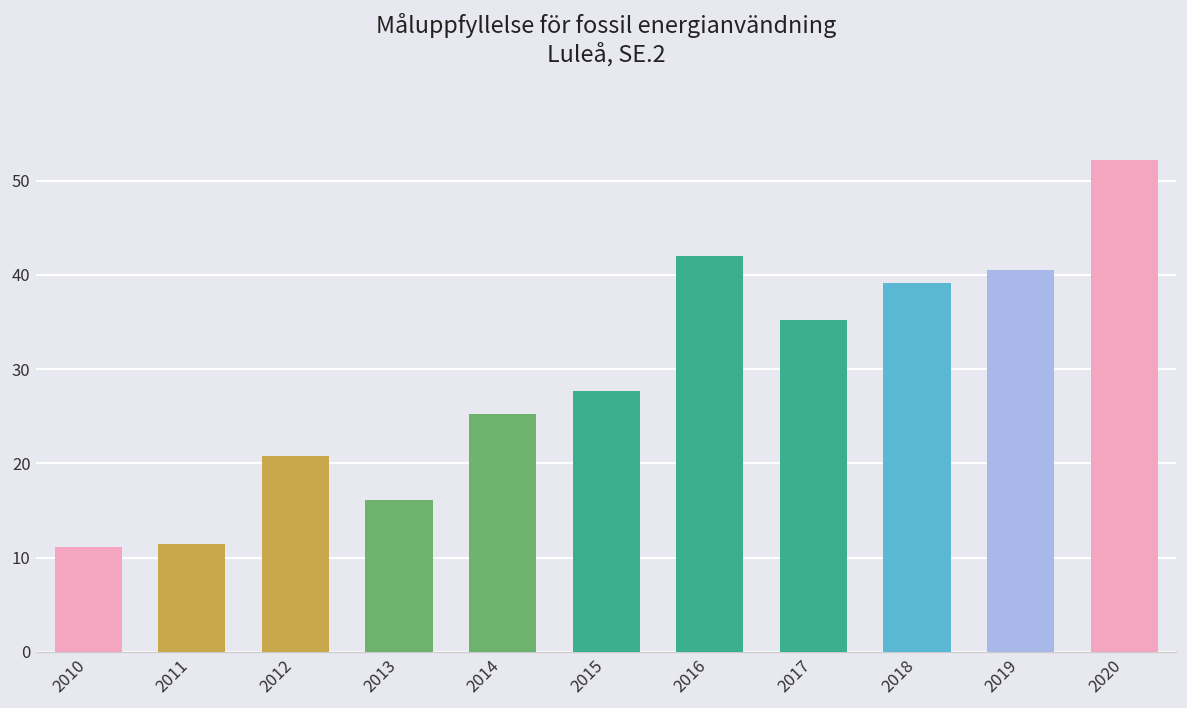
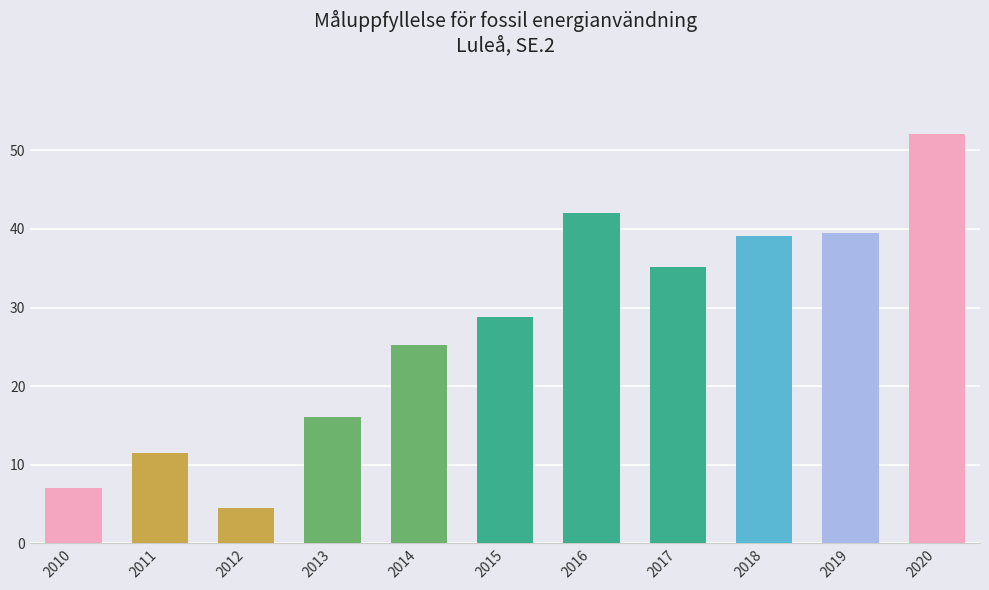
  {
-   "2010": 11,
+   "2010": 7,
    "2011": 11,
-   "2012": 21,
+   "2012": 4,
    "2013": 16,
    "2014": 25,
-   "2015": 28,
+   "2015": 29,
    "2016": 42,
    "2017": 35,
    "2018": 39,
-   "2019": 41,
+   "2019": 39,
    "2020": 52
  }
